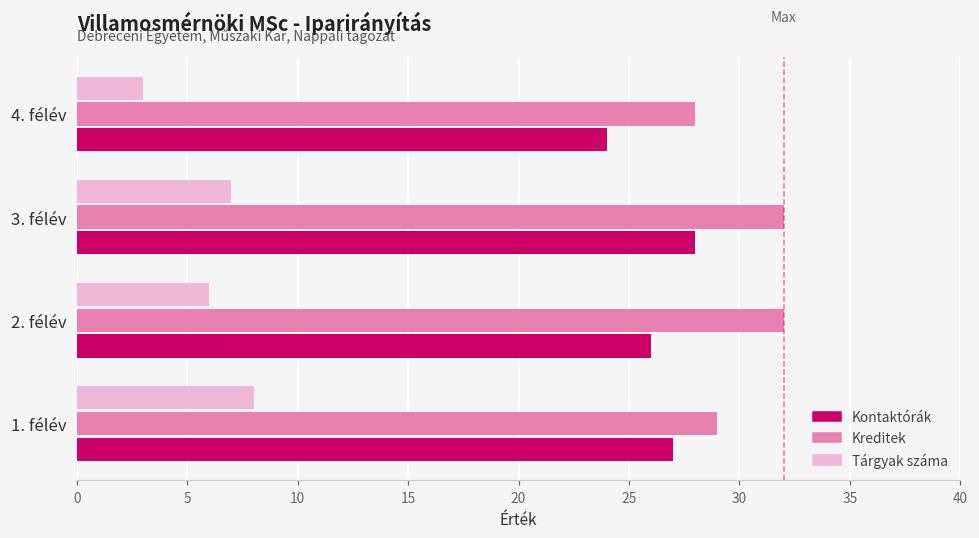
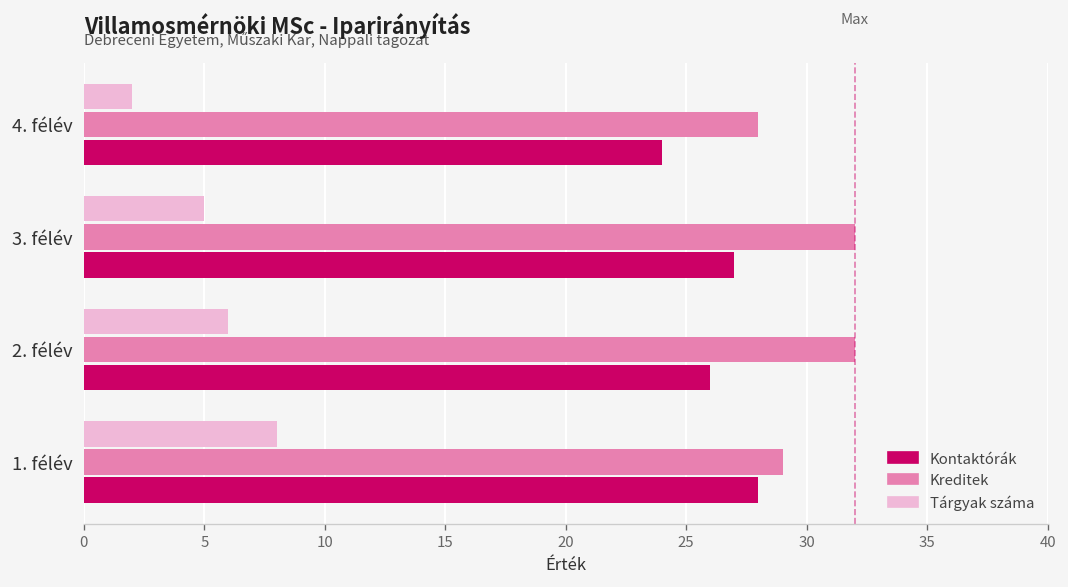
  {
    "Kontaktórák": {
      "4. félév": 24,
-     "3. félév": 28,
+     "3. félév": 27,
      "2. félév": 26,
-     "1. félév": 27
+     "1. félév": 28
    },
    "Kreditek": {
      "4. félév": 28,
      "3. félév": 32,
      "2. félév": 32,
      "1. félév": 29
    },
    "Tárgyak száma": {
-     "4. félév": 3,
-     "3. félév": 7,
+     "4. félév": 2,
+     "3. félév": 5,
      "2. félév": 6,
      "1. félév": 8
    }
  }
